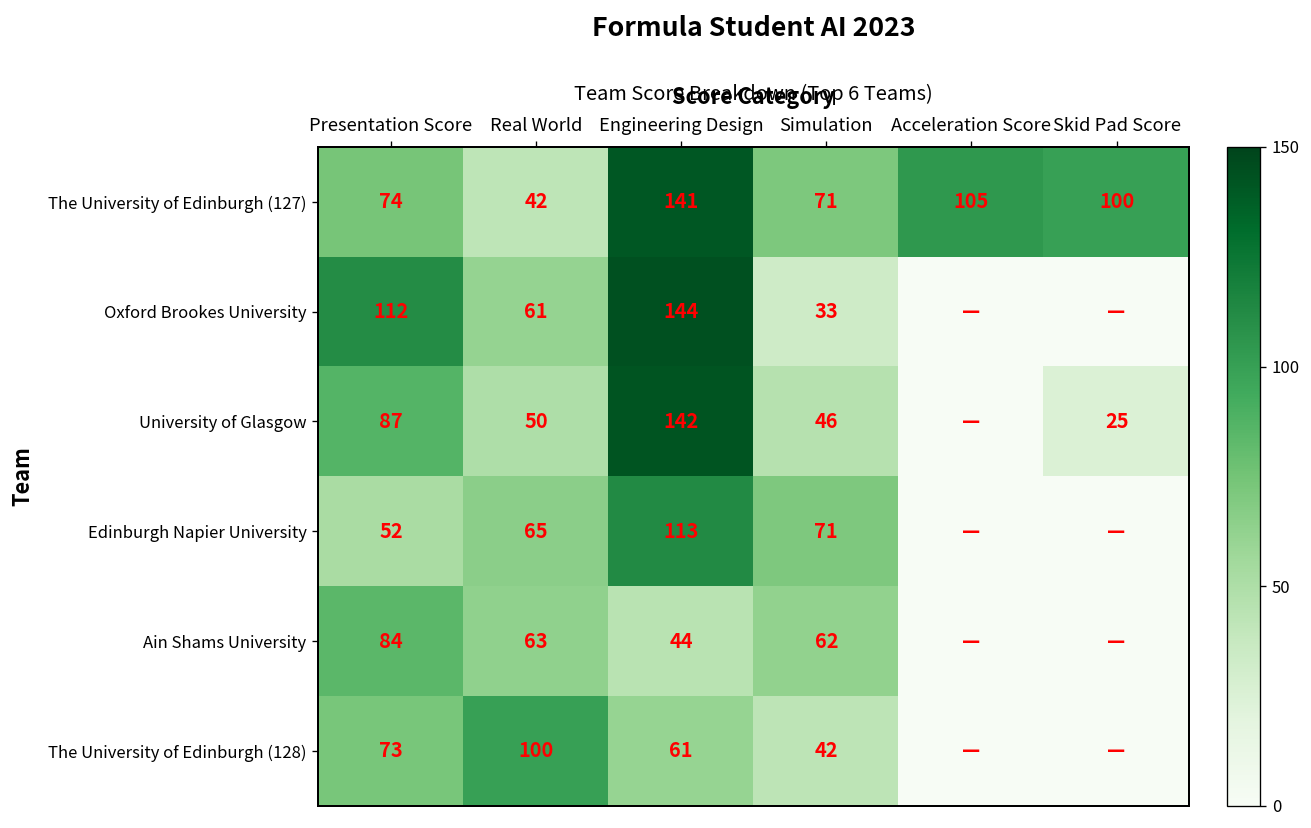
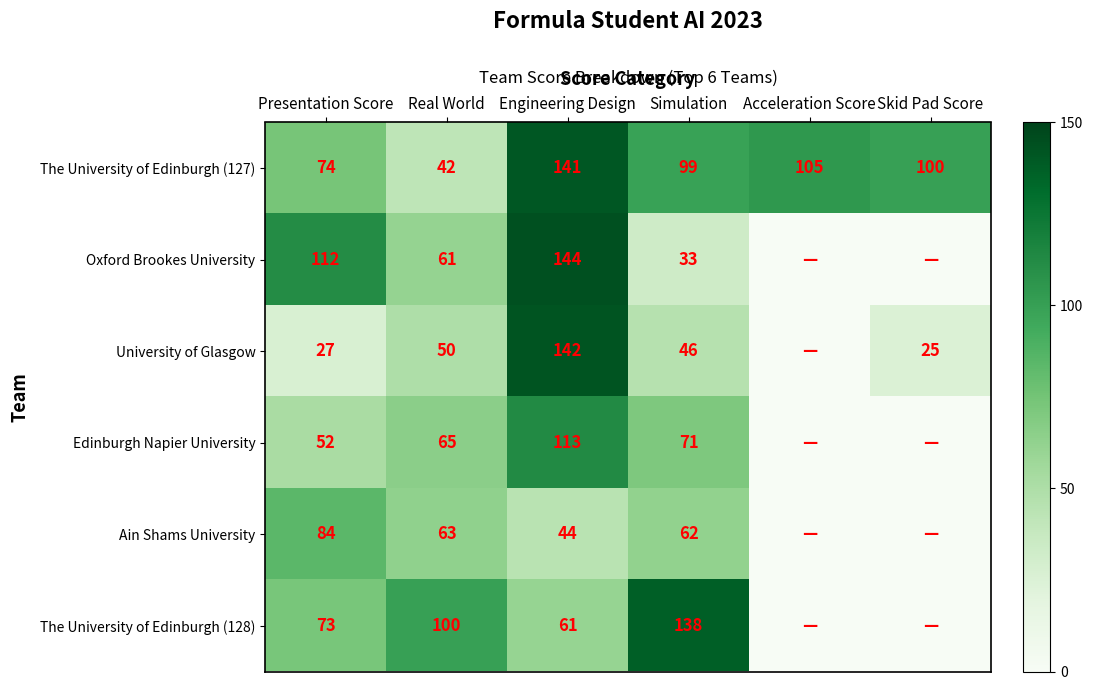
  {
    "The University of Edinburgh (127)": {
      "Presentation Score": 74,
      "Real World": 42,
      "Engineering Design": 141,
-     "Simulation": 71,
+     "Simulation": 99,
      "Acceleration Score": 105,
      "Skid Pad Score": 100
    },
    "Oxford Brookes University": {
      "Presentation Score": 112,
      "Real World": 61,
      "Engineering Design": 144,
      "Simulation": 33
    },
    "University of Glasgow": {
-     "Presentation Score": 87,
+     "Presentation Score": 27,
      "Real World": 50,
      "Engineering Design": 142,
      "Simulation": 46,
      "Skid Pad Score": 25
    },
    "Edinburgh Napier University": {
      "Presentation Score": 52,
      "Real World": 65,
      "Engineering Design": 113,
      "Simulation": 71
    },
    "Ain Shams University": {
      "Presentation Score": 84,
      "Real World": 63,
      "Engineering Design": 44,
      "Simulation": 62
    },
    "The University of Edinburgh (128)": {
      "Presentation Score": 73,
      "Real World": 100,
      "Engineering Design": 61,
-     "Simulation": 42
+     "Simulation": 138
    }
  }
